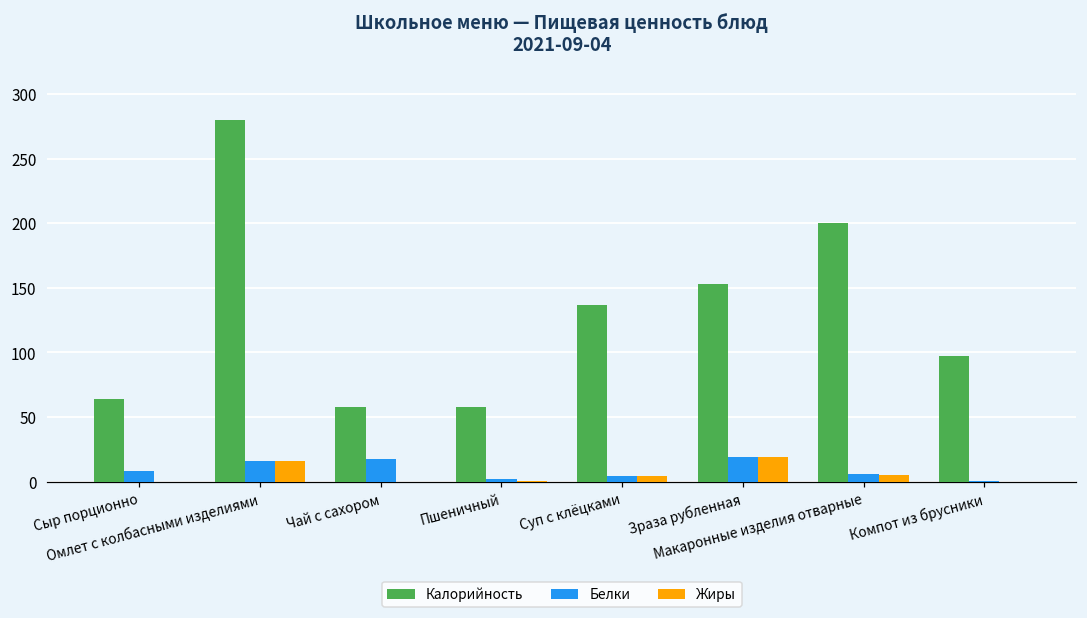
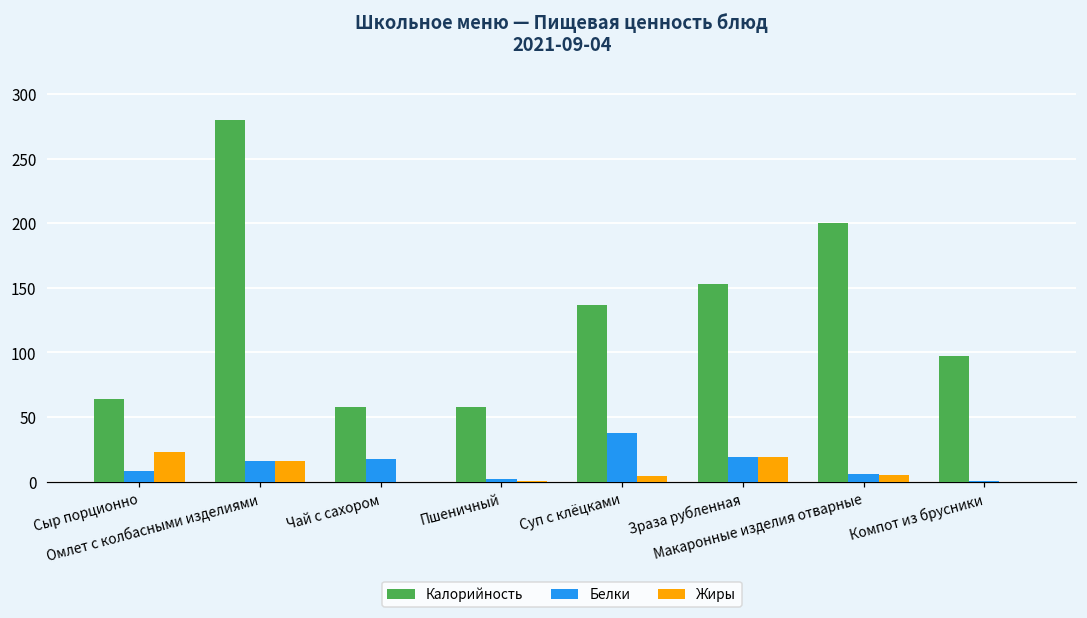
  {
    "Калорийность": {
      "Сыр порционно": 64,
      "Омлет с колбасными изделиями": 280,
      "Чай с сахором": 58,
      "Пшеничный": 58,
      "Суп с клёцками": 137,
      "Зраза рубленная": 153,
      "Макаронные изделия отварные": 201,
      "Компот из брусники": 97
    },
    "Белки": {
      "Сыр порционно": 8,
      "Омлет с колбасными изделиями": 16,
      "Чай с сахором": 17,
      "Пшеничный": 2,
-     "Суп с клёцками": 4,
+     "Суп с клёцками": 38,
      "Зраза рубленная": 19,
      "Макаронные изделия отварные": 6
    },
    "Жиры": {
-     "Сыр порционно": 0,
+     "Сыр порционно": 23,
      "Омлет с колбасными изделиями": 16,
      "Чай с сахором": 0,
      "Суп с клёцками": 5,
      "Зраза рубленная": 19,
      "Макаронные изделия отварные": 5,
      "Компот из брусники": 0
    }
  }
